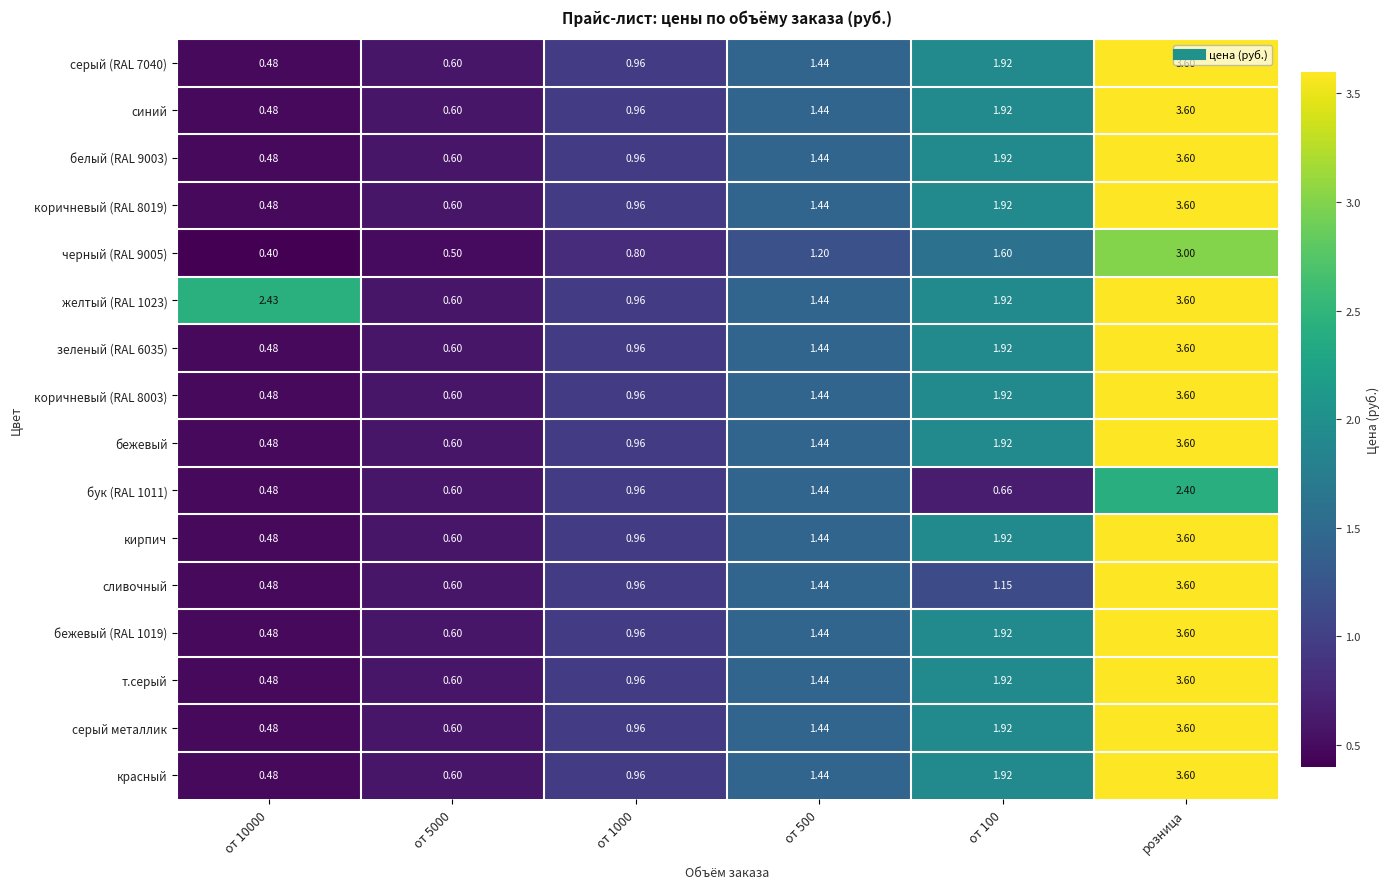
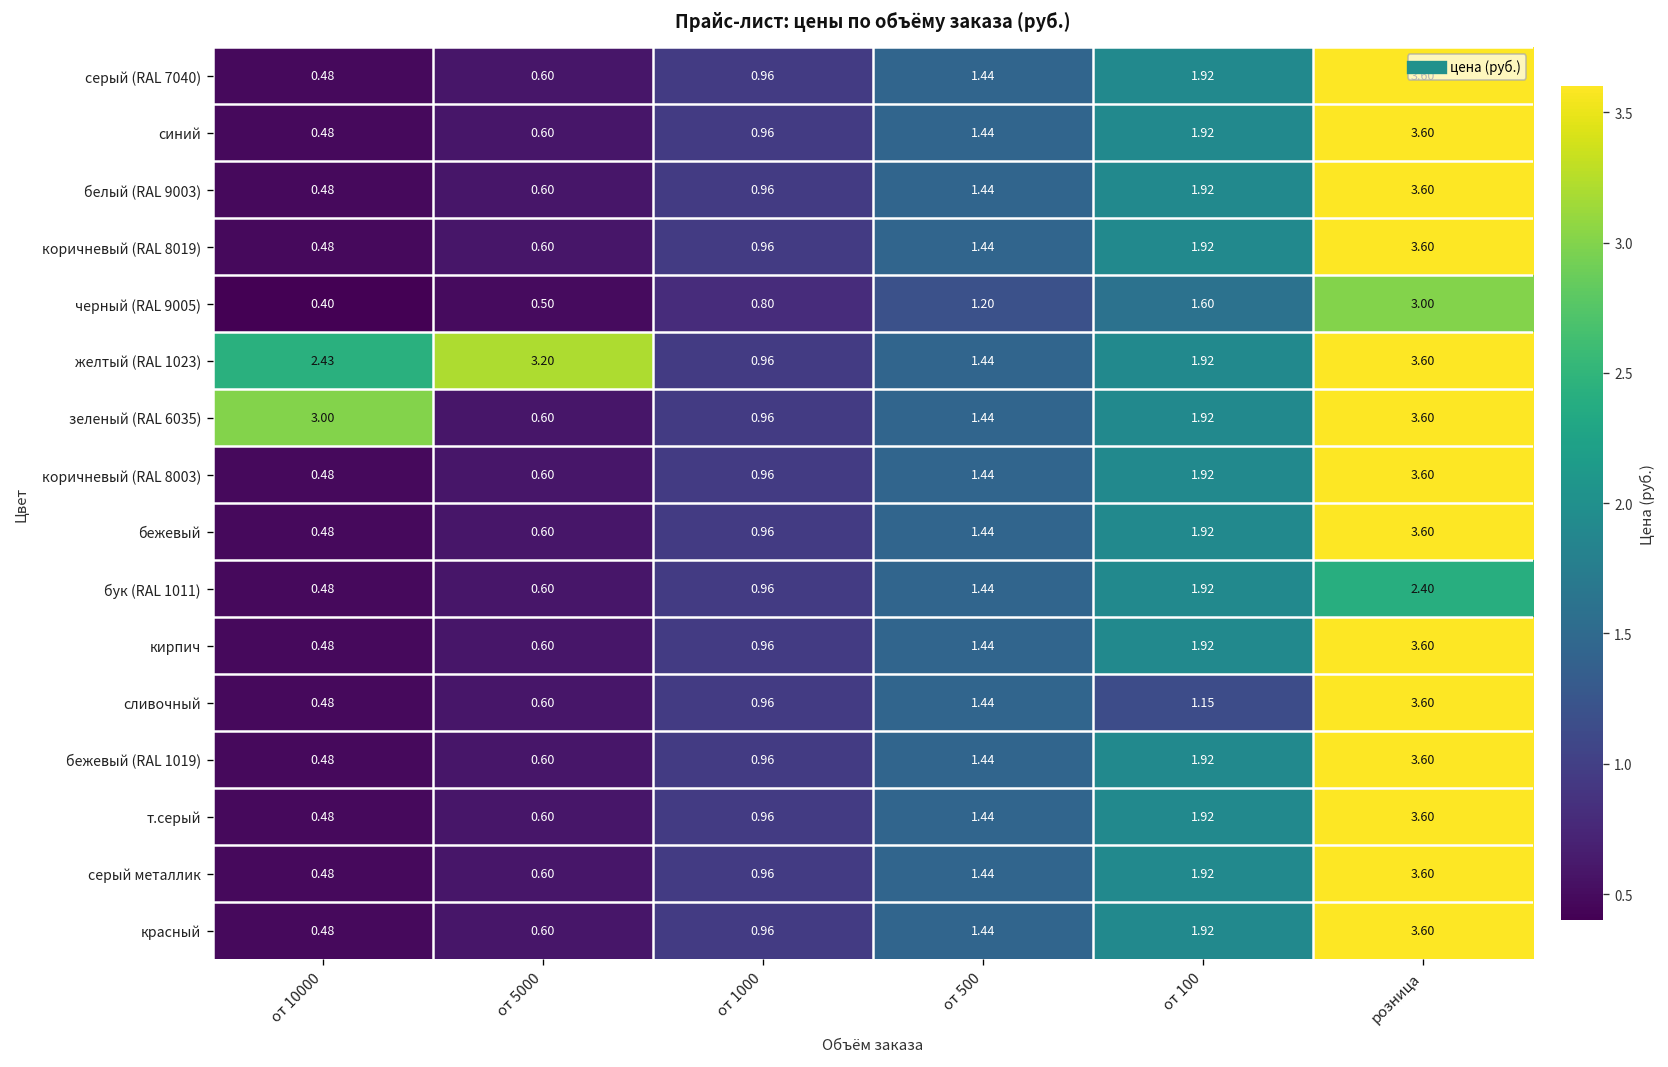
  {
    "серый (RAL 7040)": {
      "от 10000": 0.48,
      "от 5000": 0.60,
      "от 1000": 0.96,
      "от 500": 1.44,
      "от 100": 1.92
    },
    "синий": {
      "от 10000": 0.48,
      "от 5000": 0.60,
      "от 1000": 0.96,
      "от 500": 1.44,
      "от 100": 1.92,
      "розница": 3.60
    },
    "белый (RAL 9003)": {
      "от 10000": 0.48,
      "от 5000": 0.60,
      "от 1000": 0.96,
      "от 500": 1.44,
      "от 100": 1.92,
      "розница": 3.60
    },
    "коричневый (RAL 8019)": {
      "от 10000": 0.48,
      "от 5000": 0.60,
      "от 1000": 0.96,
      "от 500": 1.44,
      "от 100": 1.92,
      "розница": 3.60
    },
    "черный (RAL 9005)": {
      "от 10000": 0.40,
      "от 5000": 0.50,
      "от 1000": 0.80,
      "от 500": 1.20,
      "от 100": 1.60,
      "розница": 3.00
    },
    "желтый (RAL 1023)": {
      "от 10000": 2.43,
-     "от 5000": 0.60,
+     "от 5000": 3.20,
      "от 1000": 0.96,
      "от 500": 1.44,
      "от 100": 1.92,
      "розница": 3.60
    },
    "зеленый (RAL 6035)": {
-     "от 10000": 0.48,
+     "от 10000": 3.00,
      "от 5000": 0.60,
      "от 1000": 0.96,
      "от 500": 1.44,
      "от 100": 1.92,
      "розница": 3.60
    },
    "коричневый (RAL 8003)": {
      "от 10000": 0.48,
      "от 5000": 0.60,
      "от 1000": 0.96,
      "от 500": 1.44,
      "от 100": 1.92,
      "розница": 3.60
    },
    "бежевый": {
      "от 10000": 0.48,
      "от 5000": 0.60,
      "от 1000": 0.96,
      "от 500": 1.44,
      "от 100": 1.92,
      "розница": 3.60
    },
    "бук (RAL 1011)": {
      "от 10000": 0.48,
      "от 5000": 0.60,
      "от 1000": 0.96,
      "от 500": 1.44,
-     "от 100": 0.66,
+     "от 100": 1.92,
      "розница": 2.40
    },
    "кирпич": {
      "от 10000": 0.48,
      "от 5000": 0.60,
      "от 1000": 0.96,
      "от 500": 1.44,
      "от 100": 1.92,
      "розница": 3.60
    },
    "сливочный": {
      "от 10000": 0.48,
      "от 5000": 0.60,
      "от 1000": 0.96,
      "от 500": 1.44,
      "от 100": 1.15,
      "розница": 3.60
    },
    "бежевый (RAL 1019)": {
      "от 10000": 0.48,
      "от 5000": 0.60,
      "от 1000": 0.96,
      "от 500": 1.44,
      "от 100": 1.92,
      "розница": 3.60
    },
    "т.серый": {
      "от 10000": 0.48,
      "от 5000": 0.60,
      "от 1000": 0.96,
      "от 500": 1.44,
      "от 100": 1.92,
      "розница": 3.60
    },
    "серый металлик": {
      "от 10000": 0.48,
      "от 5000": 0.60,
      "от 1000": 0.96,
      "от 500": 1.44,
      "от 100": 1.92,
      "розница": 3.60
    },
    "красный": {
      "от 10000": 0.48,
      "от 5000": 0.60,
      "от 1000": 0.96,
      "от 500": 1.44,
      "от 100": 1.92,
      "розница": 3.60
    }
  }
